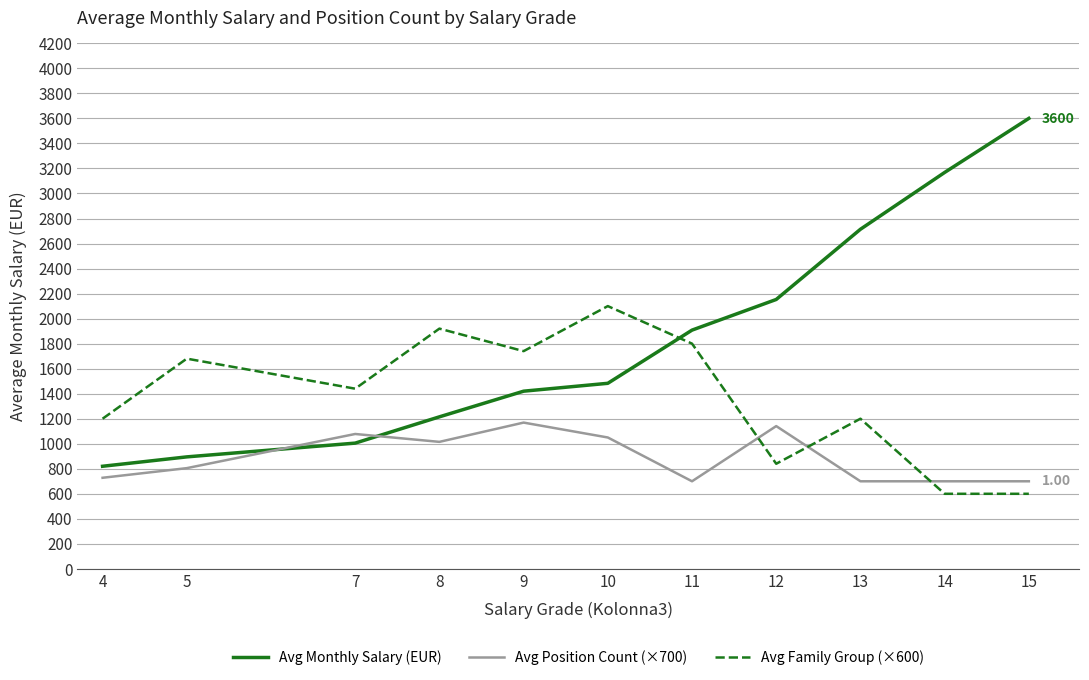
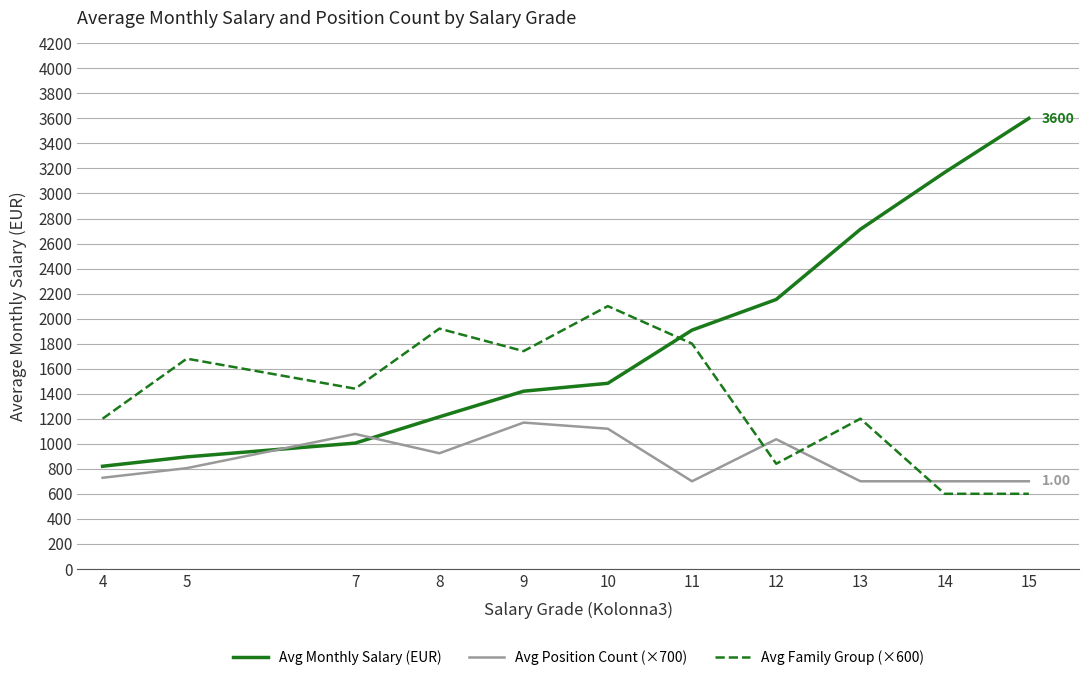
  {
    "Avg Position Count (×700)": {
      "4": 730,
      "5": 800,
      "7": 1080,
-     "8": 1020,
+     "8": 920,
      "9": 1170,
-     "10": 1050,
+     "10": 1120,
      "11": 700,
-     "12": 1140,
+     "12": 1040,
      "13": 700,
      "14": 700
    }
  }
